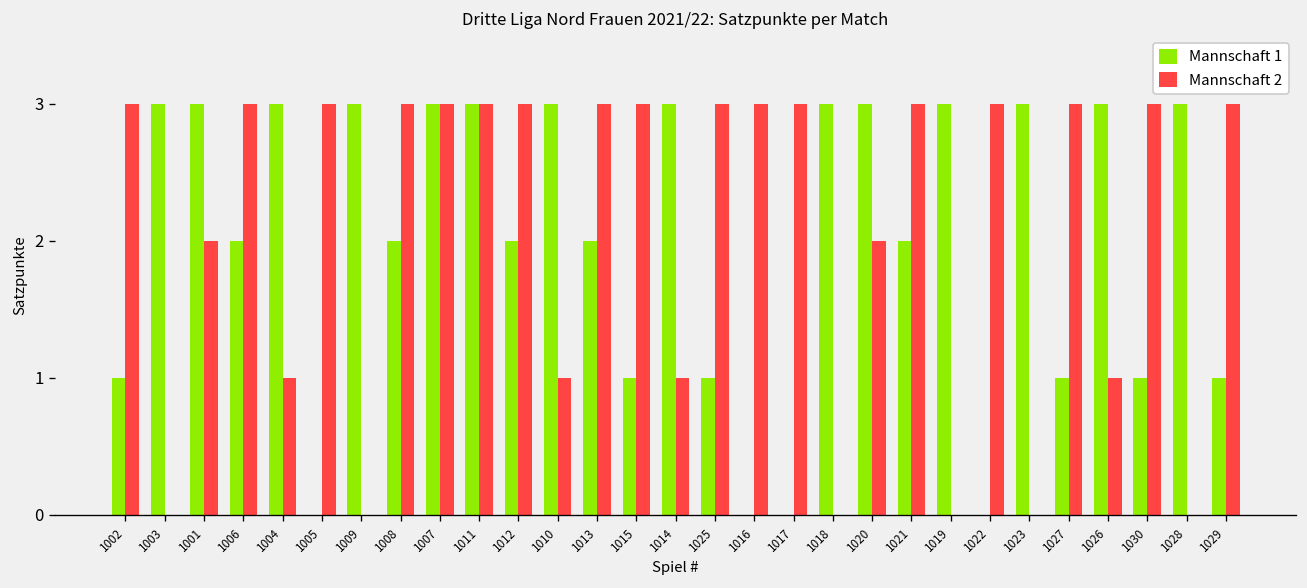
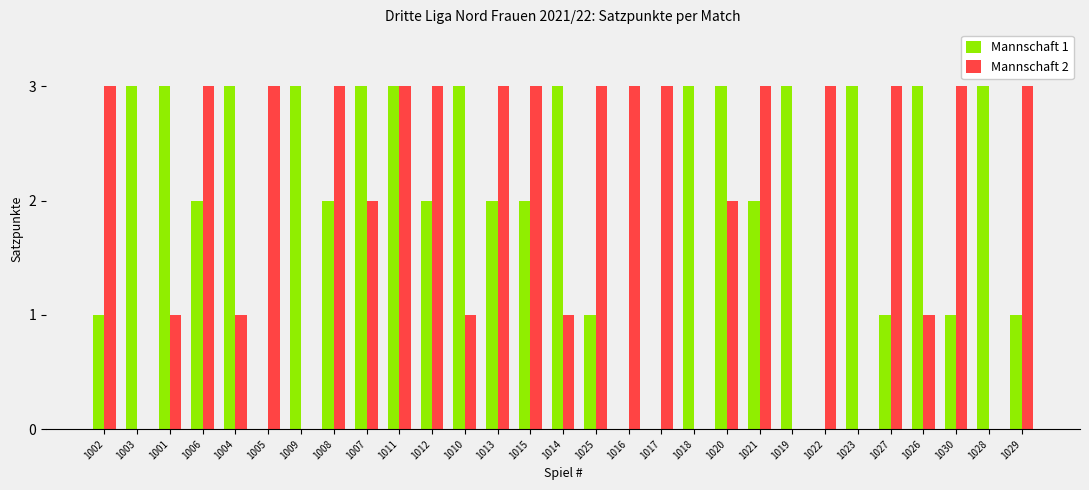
  {
    "Mannschaft 1": {
      "1002": 1,
      "1003": 3,
      "1001": 3,
      "1006": 2,
      "1004": 3,
      "1005": 0,
      "1009": 3,
      "1008": 2,
      "1007": 3,
      "1011": 3,
      "1012": 2,
      "1010": 3,
      "1013": 2,
-     "1015": 1,
+     "1015": 2,
      "1014": 3,
      "1025": 1,
      "1016": 0,
      "1017": 0,
      "1018": 3,
      "1020": 3,
      "1021": 2,
      "1019": 3,
      "1022": 0,
      "1023": 3,
      "1027": 1,
      "1026": 3,
      "1030": 1,
      "1028": 3,
      "1029": 1
    },
    "Mannschaft 2": {
      "1002": 3,
      "1003": 0,
-     "1001": 2,
+     "1001": 1,
      "1006": 3,
      "1004": 1,
      "1005": 3,
      "1009": 0,
      "1008": 3,
-     "1007": 3,
+     "1007": 2,
      "1011": 3,
      "1012": 3,
      "1010": 1,
      "1013": 3,
      "1015": 3,
      "1014": 1,
      "1025": 3,
      "1016": 3,
      "1017": 3,
      "1018": 0,
      "1020": 2,
      "1021": 3,
      "1019": 0,
      "1022": 3,
      "1023": 0,
      "1027": 3,
      "1026": 1,
      "1030": 3,
      "1028": 0,
      "1029": 3
    }
  }
